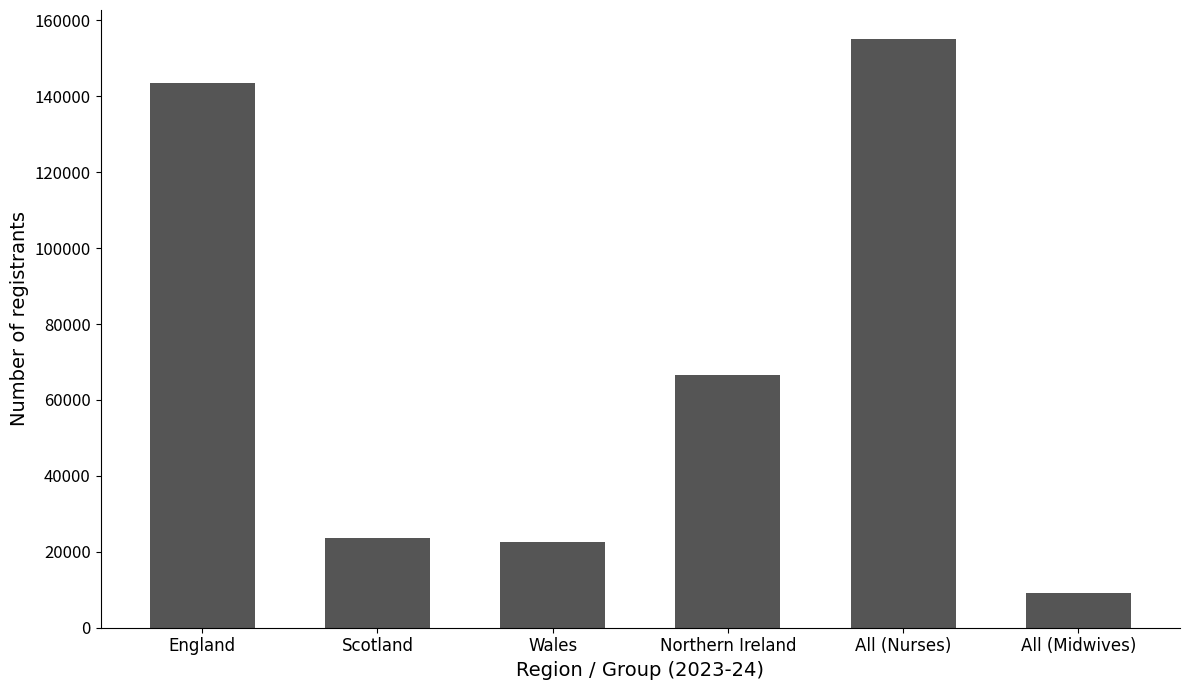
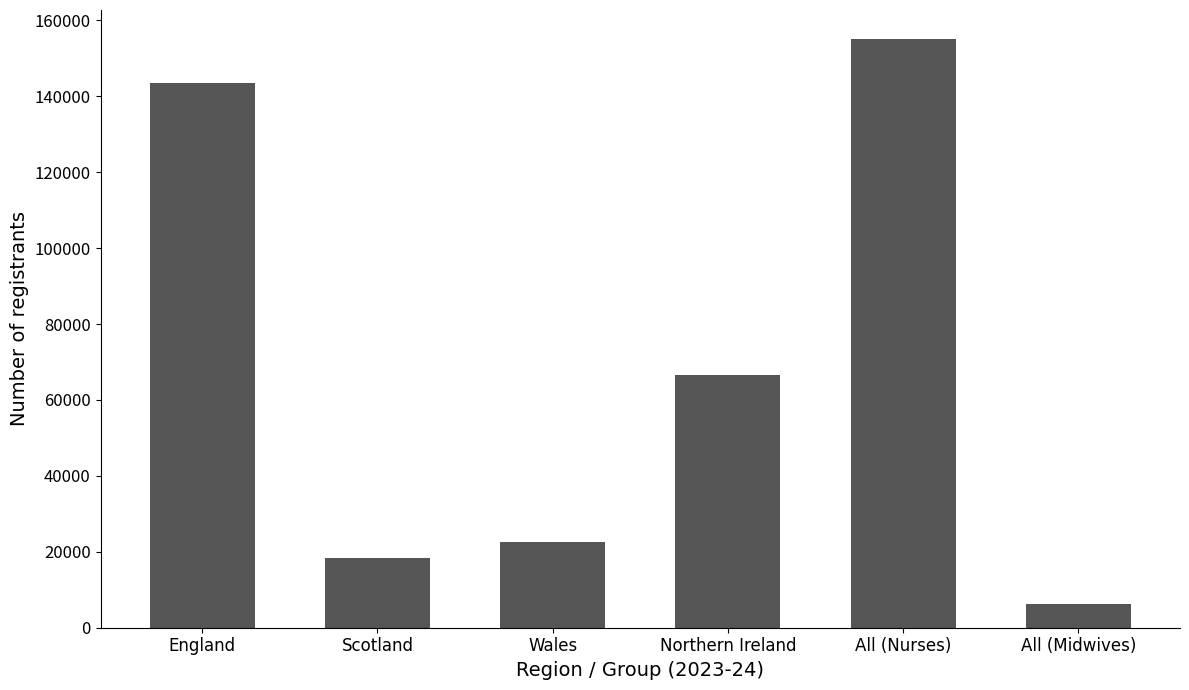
  {
    "England": 144000,
-   "Scotland": 24000,
+   "Scotland": 18000,
    "Wales": 23000,
    "Northern Ireland": 67000,
    "All (Nurses)": 155000,
-   "All (Midwives)": 9000
+   "All (Midwives)": 6000
  }
